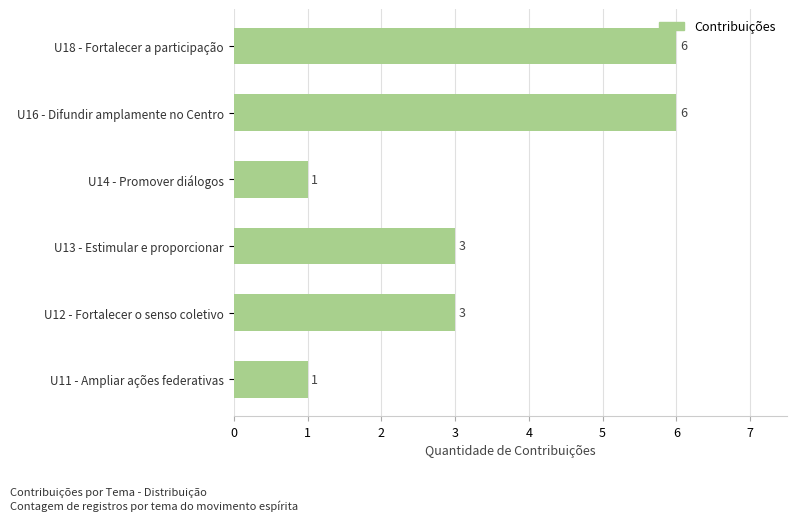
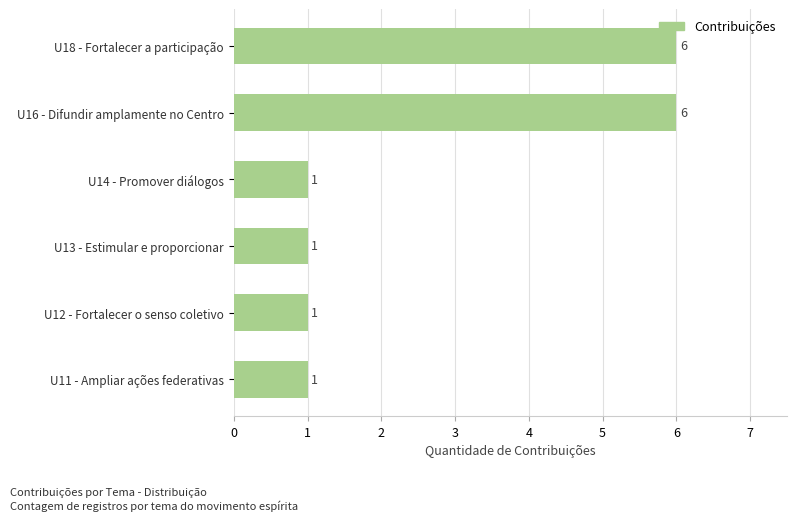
  {
    "U18 - Fortalecer a participação": 6,
    "U16 - Difundir amplamente no Centro": 6,
    "U14 - Promover diálogos": 1,
-   "U13 - Estimular e proporcionar": 3,
-   "U12 - Fortalecer o senso coletivo": 3,
+   "U13 - Estimular e proporcionar": 1,
+   "U12 - Fortalecer o senso coletivo": 1,
    "U11 - Ampliar ações federativas": 1
  }
